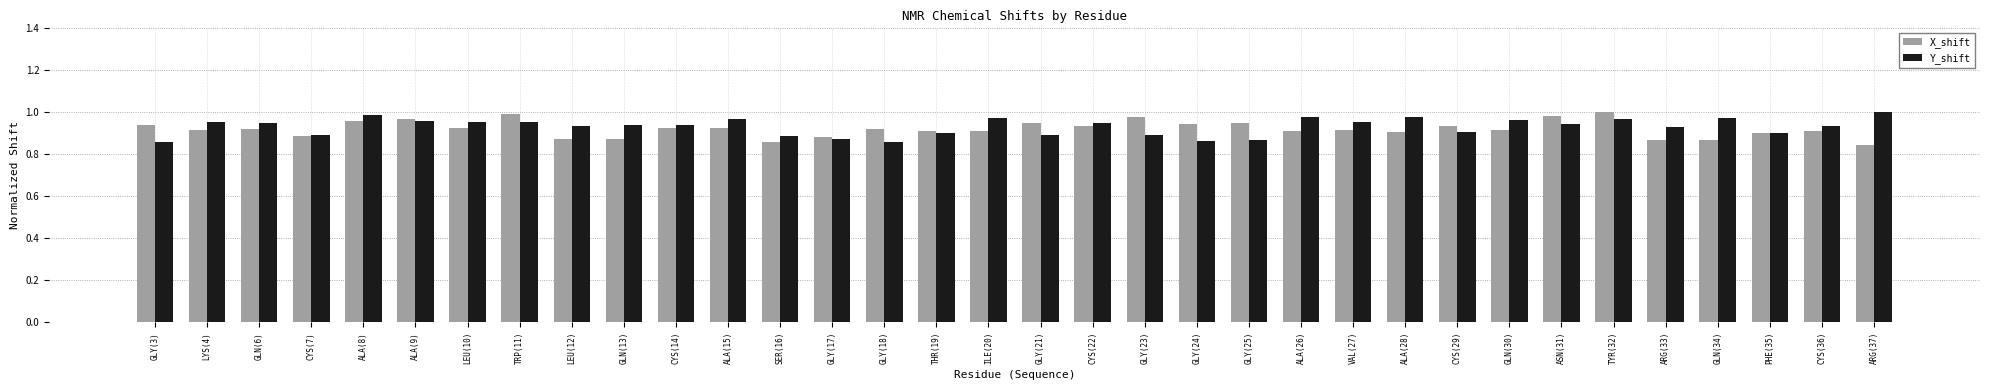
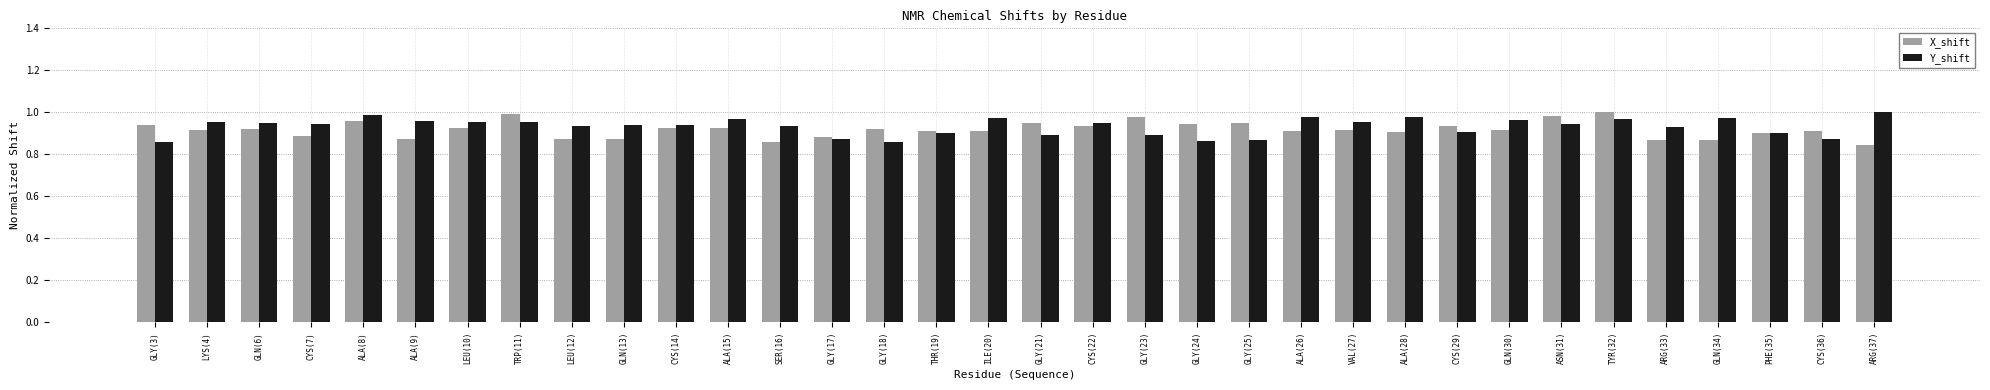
  {
    "X_shift": {
      "GLY(3)": 0.94,
      "LYS(4)": 0.92,
      "GLN(6)": 0.92,
      "CYS(7)": 0.89,
      "ALA(8)": 0.96,
-     "ALA(9)": 0.97,
+     "ALA(9)": 0.87,
      "LEU(10)": 0.92,
      "TRP(11)": 0.99,
      "LEU(12)": 0.87,
      "GLN(13)": 0.87,
      "CYS(14)": 0.93,
      "ALA(15)": 0.92,
      "SER(16)": 0.86,
      "GLY(17)": 0.88,
      "GLY(18)": 0.92,
      "THR(19)": 0.91,
      "ILE(20)": 0.91,
      "GLY(21)": 0.95,
      "CYS(22)": 0.93,
      "GLY(23)": 0.98,
      "GLY(24)": 0.95,
      "GLY(25)": 0.95,
      "ALA(26)": 0.91,
      "VAL(27)": 0.91,
      "ALA(28)": 0.91,
      "CYS(29)": 0.94,
      "GLN(30)": 0.92,
      "ASN(31)": 0.98,
      "TYR(32)": 1.00,
      "ARG(33)": 0.87,
      "GLN(34)": 0.87,
      "PHE(35)": 0.90,
      "CYS(36)": 0.91,
      "ARG(37)": 0.85
    },
    "Y_shift": {
      "GLY(3)": 0.86,
      "LYS(4)": 0.95,
      "GLN(6)": 0.95,
-     "CYS(7)": 0.89,
+     "CYS(7)": 0.95,
      "ALA(8)": 0.99,
      "ALA(9)": 0.96,
      "LEU(10)": 0.95,
      "TRP(11)": 0.95,
      "LEU(12)": 0.93,
      "GLN(13)": 0.94,
      "CYS(14)": 0.94,
      "ALA(15)": 0.97,
-     "SER(16)": 0.89,
+     "SER(16)": 0.94,
      "GLY(17)": 0.87,
      "GLY(18)": 0.86,
      "THR(19)": 0.90,
      "ILE(20)": 0.97,
      "GLY(21)": 0.89,
      "CYS(22)": 0.95,
      "GLY(23)": 0.89,
      "GLY(24)": 0.86,
      "GLY(25)": 0.87,
      "ALA(26)": 0.98,
      "VAL(27)": 0.95,
      "ALA(28)": 0.98,
      "CYS(29)": 0.91,
      "GLN(30)": 0.97,
      "ASN(31)": 0.95,
      "TYR(32)": 0.97,
      "ARG(33)": 0.93,
      "GLN(34)": 0.97,
      "PHE(35)": 0.90,
-     "CYS(36)": 0.93,
+     "CYS(36)": 0.87,
      "ARG(37)": 1.00
    }
  }
